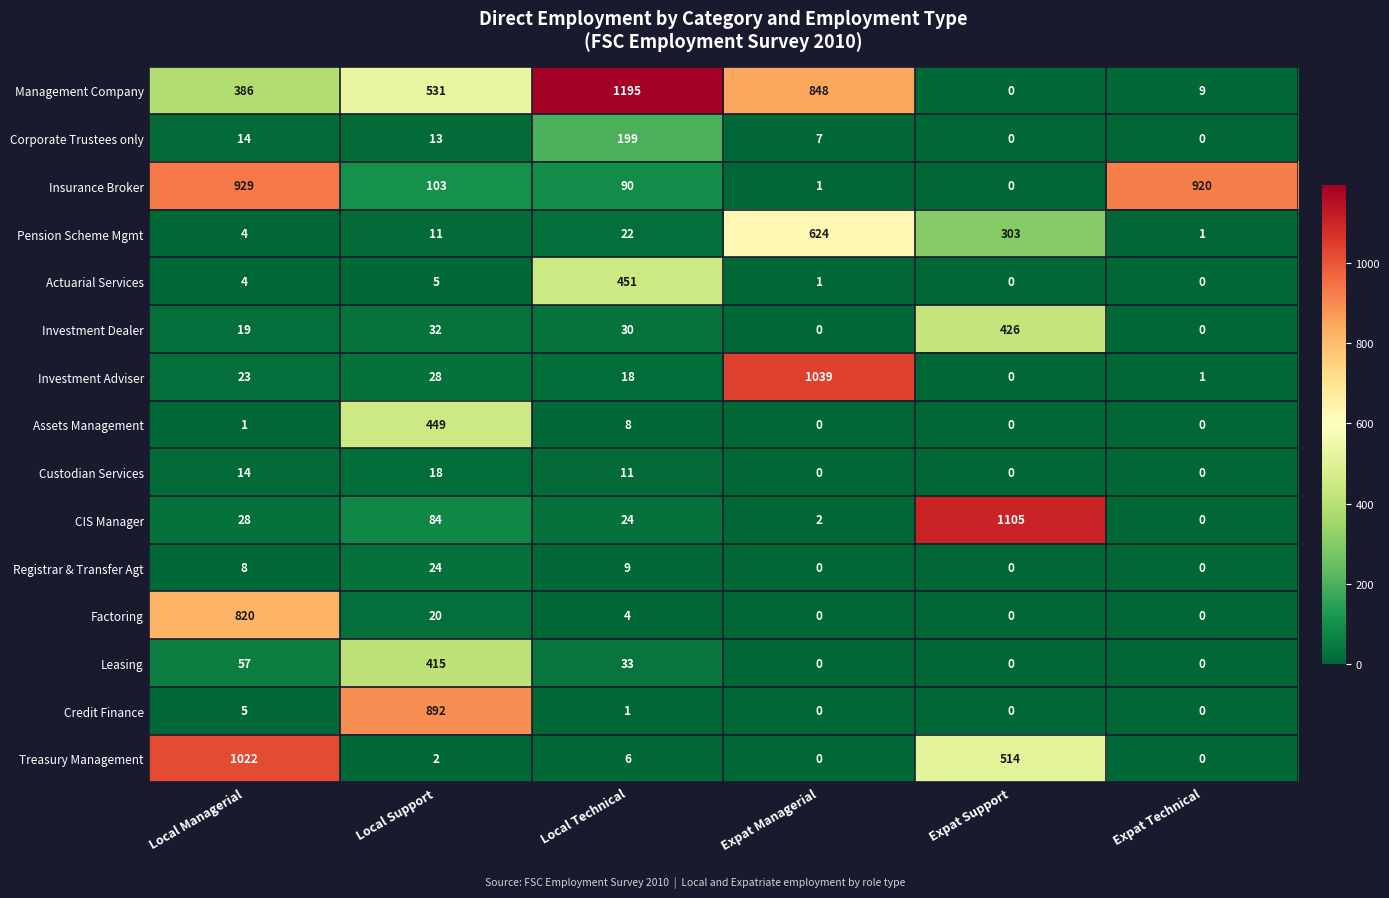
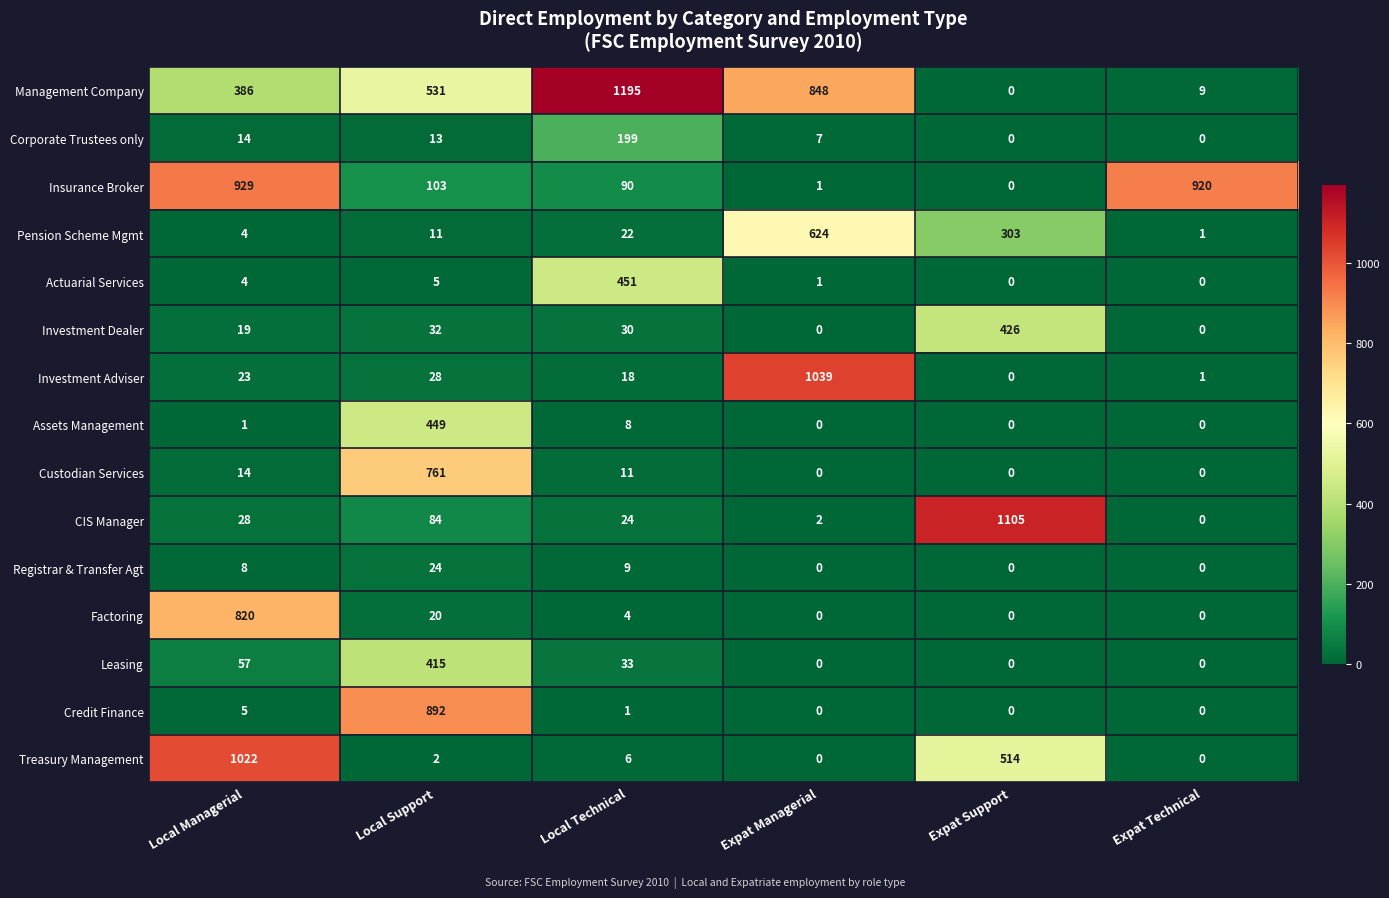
  {
    "Management Company": {
      "Local Managerial": 386,
      "Local Support": 531,
      "Local Technical": 1195,
      "Expat Managerial": 848,
      "Expat Support": 0,
      "Expat Technical": 9
    },
    "Corporate Trustees only": {
      "Local Managerial": 14,
      "Local Support": 13,
      "Local Technical": 199,
      "Expat Managerial": 7,
      "Expat Support": 0,
      "Expat Technical": 0
    },
    "Insurance Broker": {
      "Local Managerial": 929,
      "Local Support": 103,
      "Local Technical": 90,
      "Expat Managerial": 1,
      "Expat Support": 0,
      "Expat Technical": 920
    },
    "Pension Scheme Mgmt": {
      "Local Managerial": 4,
      "Local Support": 11,
      "Local Technical": 22,
      "Expat Managerial": 624,
      "Expat Support": 303,
      "Expat Technical": 1
    },
    "Actuarial Services": {
      "Local Managerial": 4,
      "Local Support": 5,
      "Local Technical": 451,
      "Expat Managerial": 1,
      "Expat Support": 0,
      "Expat Technical": 0
    },
    "Investment Dealer": {
      "Local Managerial": 19,
      "Local Support": 32,
      "Local Technical": 30,
      "Expat Managerial": 0,
      "Expat Support": 426,
      "Expat Technical": 0
    },
    "Investment Adviser": {
      "Local Managerial": 23,
      "Local Support": 28,
      "Local Technical": 18,
      "Expat Managerial": 1039,
      "Expat Support": 0,
      "Expat Technical": 1
    },
    "Assets Management": {
      "Local Managerial": 1,
      "Local Support": 449,
      "Local Technical": 8,
      "Expat Managerial": 0,
      "Expat Support": 0,
      "Expat Technical": 0
    },
    "Custodian Services": {
      "Local Managerial": 14,
-     "Local Support": 18,
+     "Local Support": 761,
      "Local Technical": 11,
      "Expat Managerial": 0,
      "Expat Support": 0,
      "Expat Technical": 0
    },
    "CIS Manager": {
      "Local Managerial": 28,
      "Local Support": 84,
      "Local Technical": 24,
      "Expat Managerial": 2,
      "Expat Support": 1105,
      "Expat Technical": 0
    },
    "Registrar & Transfer Agt": {
      "Local Managerial": 8,
      "Local Support": 24,
      "Local Technical": 9,
      "Expat Managerial": 0,
      "Expat Support": 0,
      "Expat Technical": 0
    },
    "Factoring": {
      "Local Managerial": 820,
      "Local Support": 20,
      "Local Technical": 4,
      "Expat Managerial": 0,
      "Expat Support": 0,
      "Expat Technical": 0
    },
    "Leasing": {
      "Local Managerial": 57,
      "Local Support": 415,
      "Local Technical": 33,
      "Expat Managerial": 0,
      "Expat Support": 0,
      "Expat Technical": 0
    },
    "Credit Finance": {
      "Local Managerial": 5,
      "Local Support": 892,
      "Local Technical": 1,
      "Expat Managerial": 0,
      "Expat Support": 0,
      "Expat Technical": 0
    },
    "Treasury Management": {
      "Local Managerial": 1022,
      "Local Support": 2,
      "Local Technical": 6,
      "Expat Managerial": 0,
      "Expat Support": 514,
      "Expat Technical": 0
    }
  }
